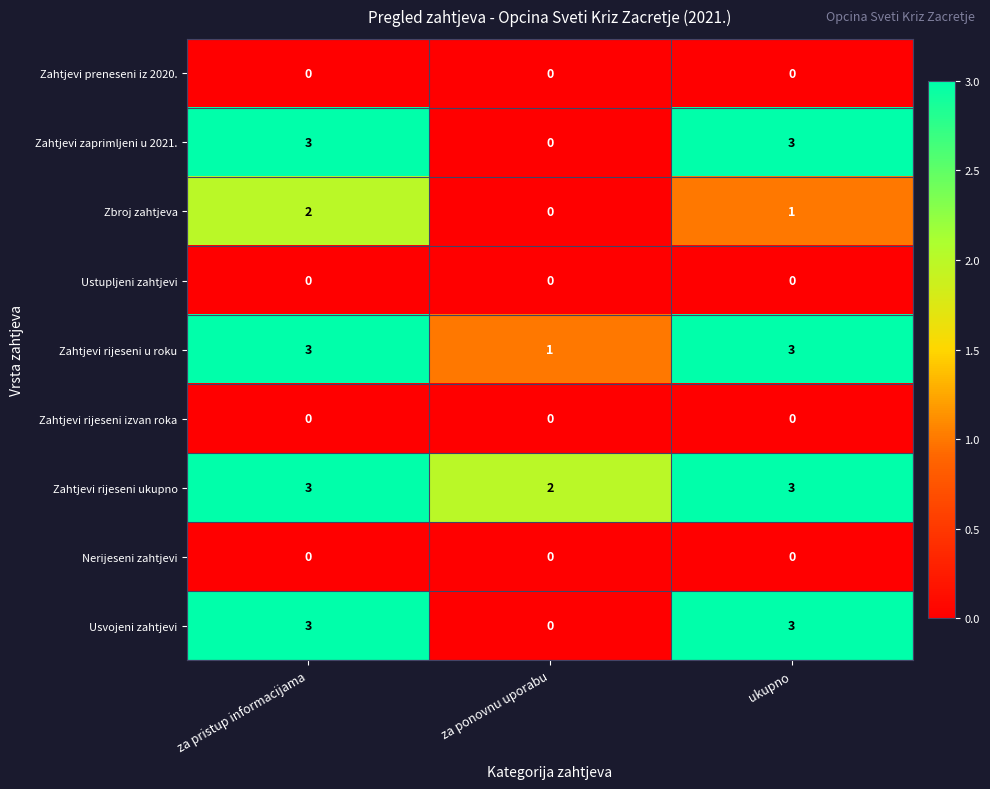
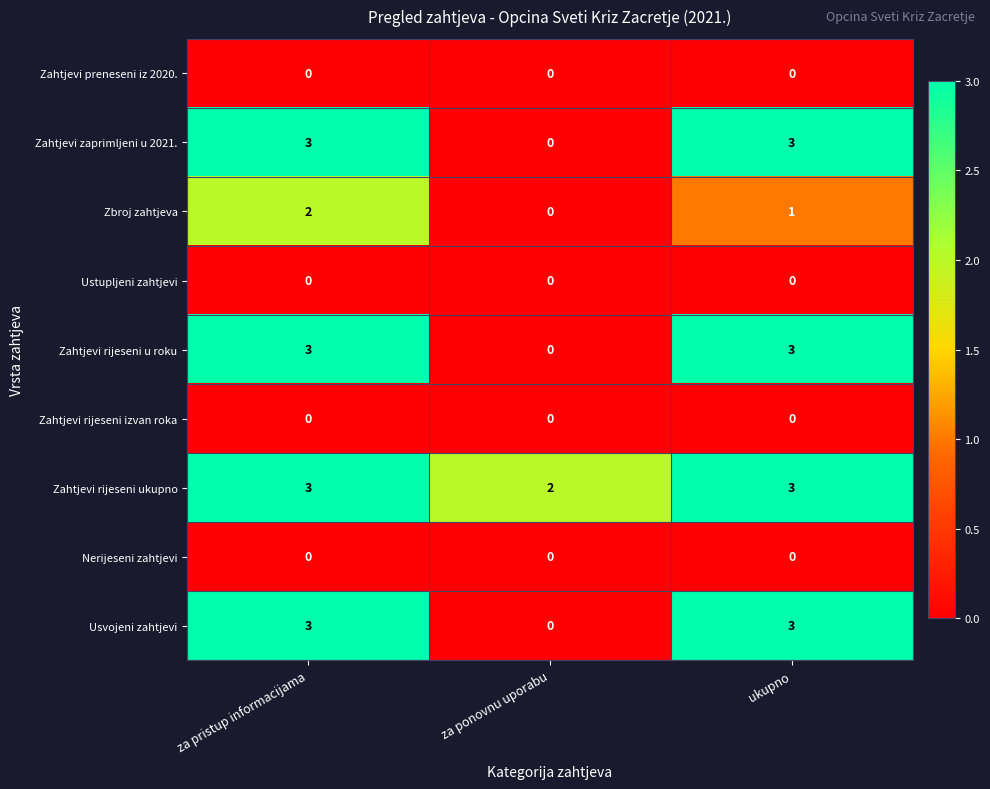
  {
    "Zahtjevi preneseni iz 2020.": {
      "za pristup informacijama": 0,
      "za ponovnu uporabu": 0,
      "ukupno": 0
    },
    "Zahtjevi zaprimljeni u 2021.": {
      "za pristup informacijama": 3,
      "za ponovnu uporabu": 0,
      "ukupno": 3
    },
    "Zbroj zahtjeva": {
      "za pristup informacijama": 2,
      "za ponovnu uporabu": 0,
      "ukupno": 1
    },
    "Ustupljeni zahtjevi": {
      "za pristup informacijama": 0,
      "za ponovnu uporabu": 0,
      "ukupno": 0
    },
    "Zahtjevi rijeseni u roku": {
      "za pristup informacijama": 3,
-     "za ponovnu uporabu": 1,
+     "za ponovnu uporabu": 0,
      "ukupno": 3
    },
    "Zahtjevi rijeseni izvan roka": {
      "za pristup informacijama": 0,
      "za ponovnu uporabu": 0,
      "ukupno": 0
    },
    "Zahtjevi rijeseni ukupno": {
      "za pristup informacijama": 3,
      "za ponovnu uporabu": 2,
      "ukupno": 3
    },
    "Nerijeseni zahtjevi": {
      "za pristup informacijama": 0,
      "za ponovnu uporabu": 0,
      "ukupno": 0
    },
    "Usvojeni zahtjevi": {
      "za pristup informacijama": 3,
      "za ponovnu uporabu": 0,
      "ukupno": 3
    }
  }
